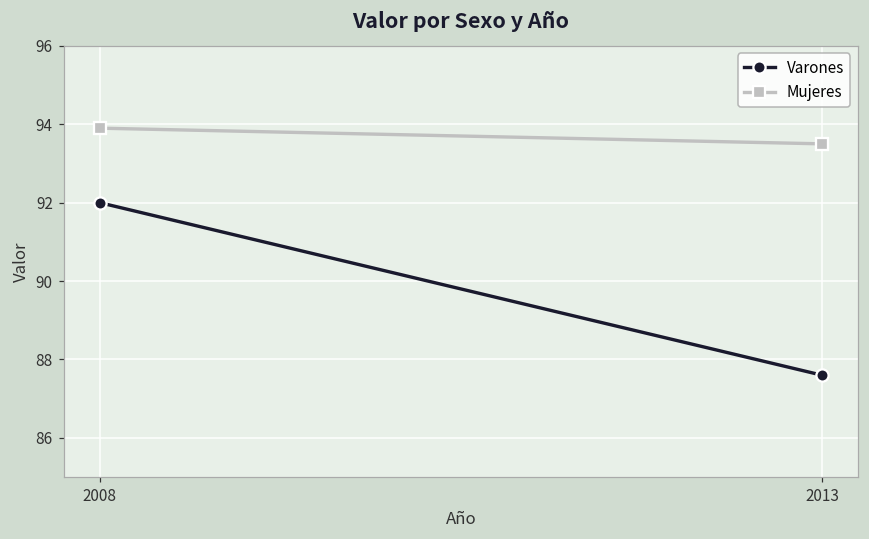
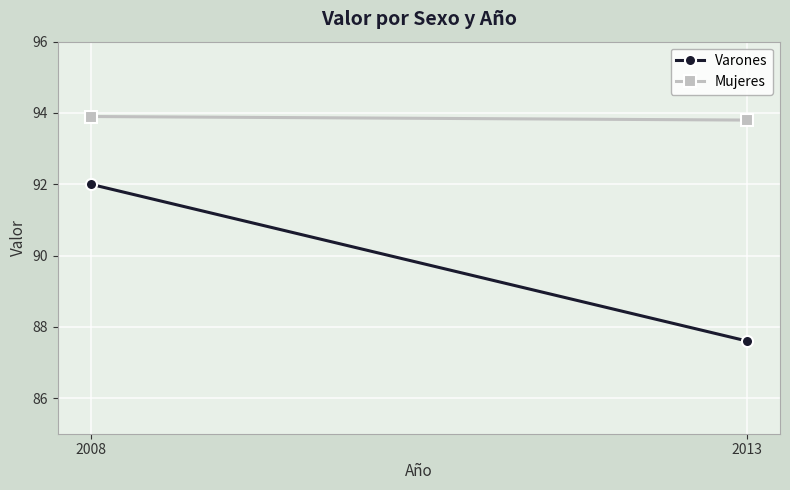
  {
    "Varones": {
      "2008": 92.0,
      "2013": 87.6
    },
    "Mujeres": {
      "2008": 93.9,
-     "2013": 93.5
+     "2013": 93.8
    }
  }
